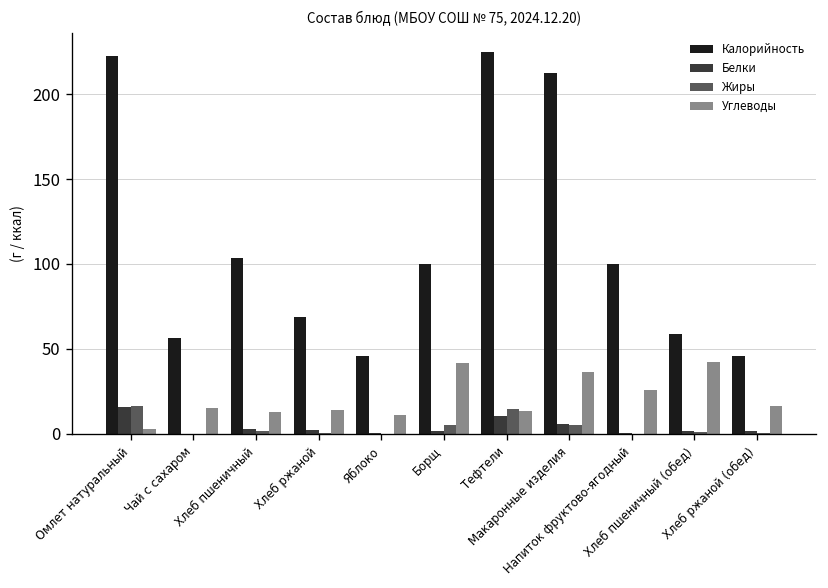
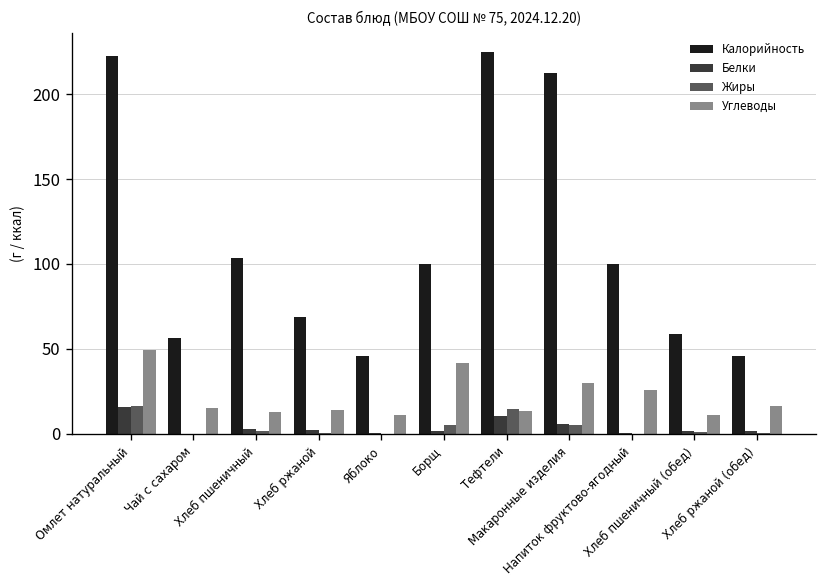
  {
    "Углеводы": {
-     "Омлет натуральный": 3,
+     "Омлет натуральный": 49,
      "Чай с сахаром": 15,
      "Хлеб пшеничный": 13,
      "Хлеб ржаной": 14,
      "Яблоко": 11,
      "Борщ": 41,
      "Тефтели": 14,
-     "Макаронные изделия": 36,
+     "Макаронные изделия": 30,
      "Напиток фруктово-ягодный": 26,
-     "Хлеб пшеничный (обед)": 42,
+     "Хлеб пшеничный (обед)": 11,
      "Хлеб ржаной (обед)": 16
    }
  }
